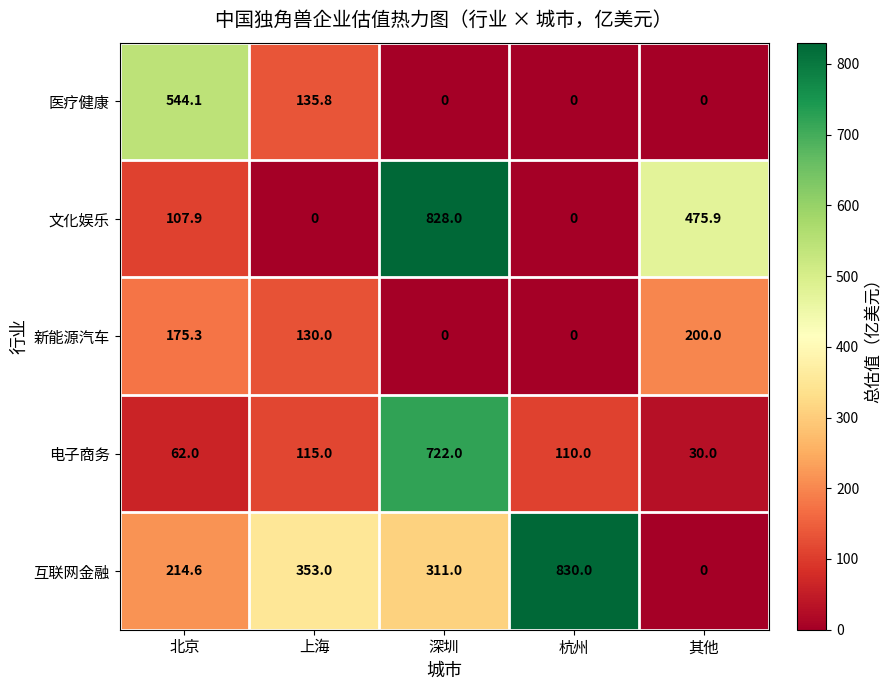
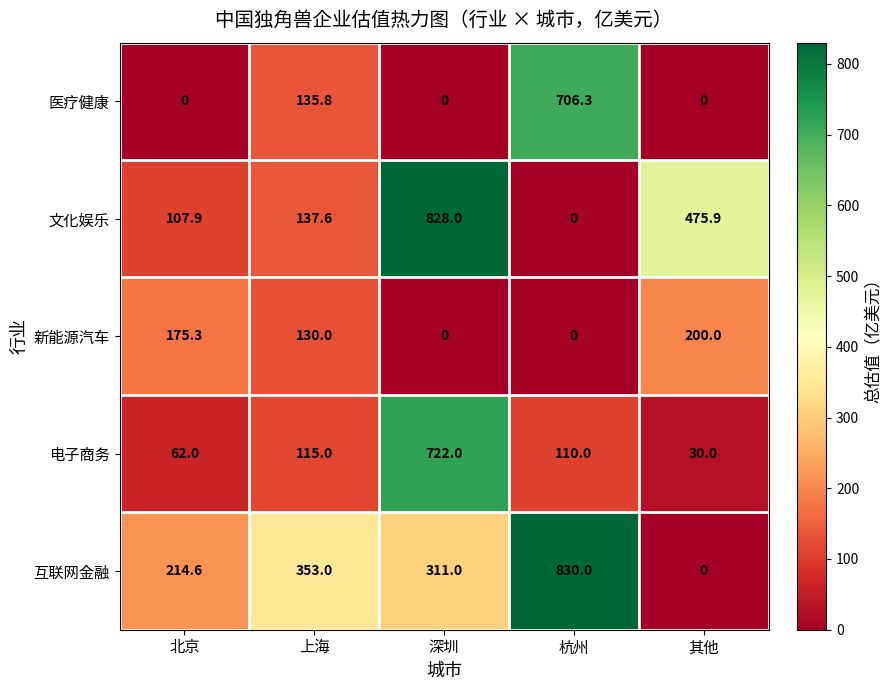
  {
    "医疗健康": {
-     "北京": 544.1,
+     "北京": 0,
      "上海": 135.8,
      "深圳": 0,
-     "杭州": 0,
+     "杭州": 706.3,
      "其他": 0
    },
    "文化娱乐": {
      "北京": 107.9,
-     "上海": 0,
+     "上海": 137.6,
      "深圳": 828.0,
      "杭州": 0,
      "其他": 475.9
    },
    "新能源汽车": {
      "北京": 175.3,
      "上海": 130.0,
      "深圳": 0,
      "杭州": 0,
      "其他": 200.0
    },
    "电子商务": {
      "北京": 62.0,
      "上海": 115.0,
      "深圳": 722.0,
      "杭州": 110.0,
      "其他": 30.0
    },
    "互联网金融": {
      "北京": 214.6,
      "上海": 353.0,
      "深圳": 311.0,
      "杭州": 830.0,
      "其他": 0
    }
  }
